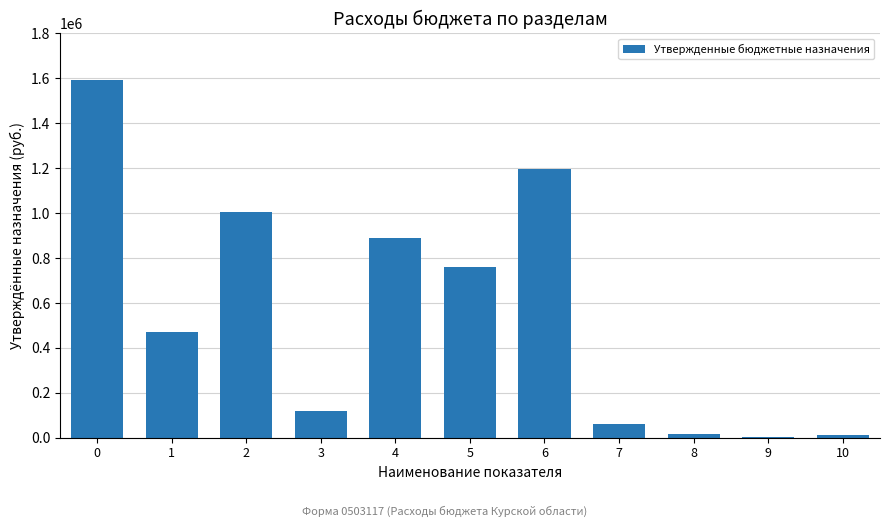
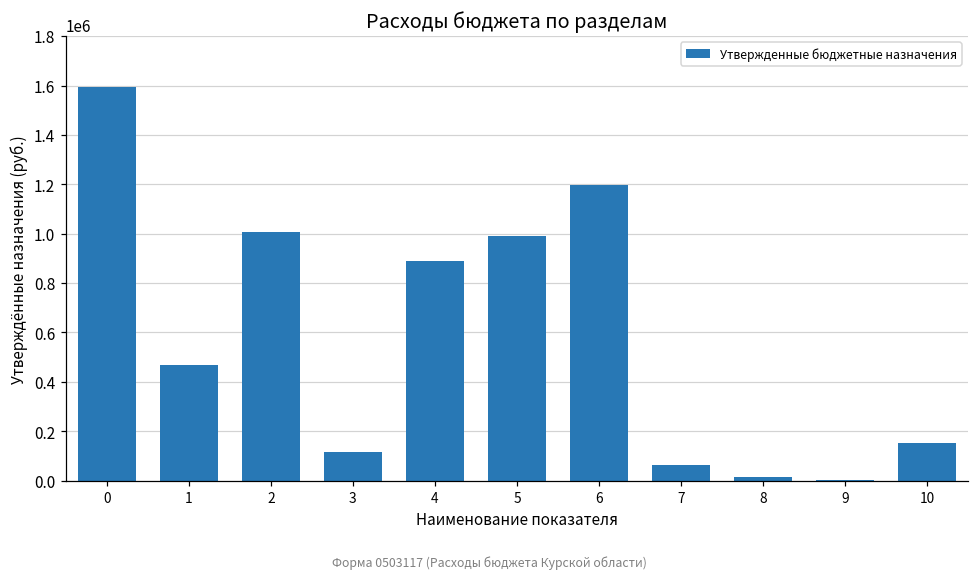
  {
    "0": 1590000,
    "1": 470000,
    "2": 1010000,
    "3": 120000,
    "4": 890000,
-   "5": 760000,
+   "5": 990000,
    "6": 1200000,
    "7": 60000,
    "8": 20000,
-   "10": 10000
+   "10": 150000
  }
